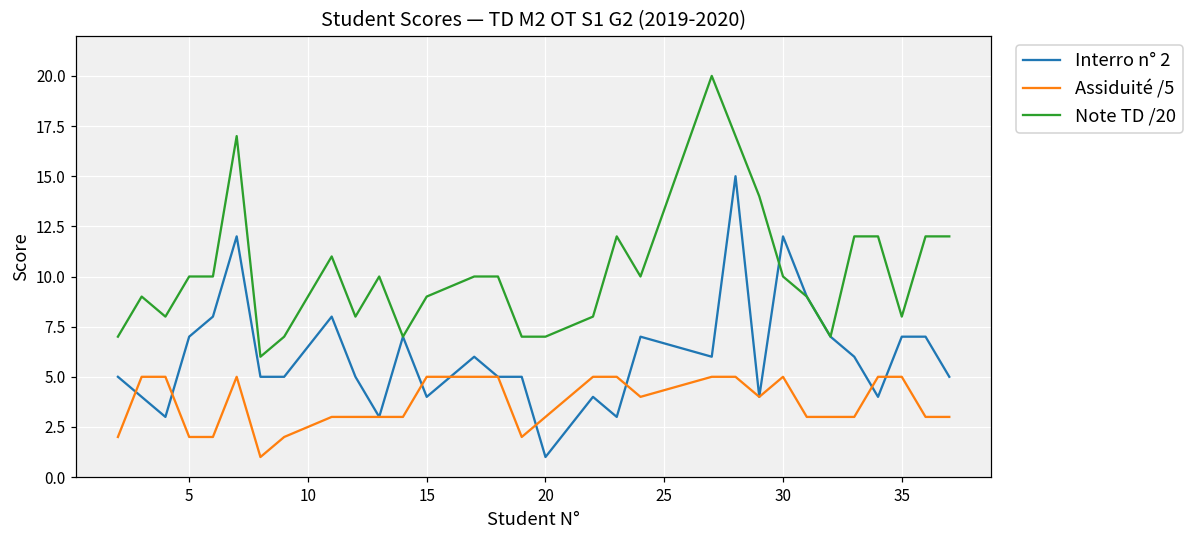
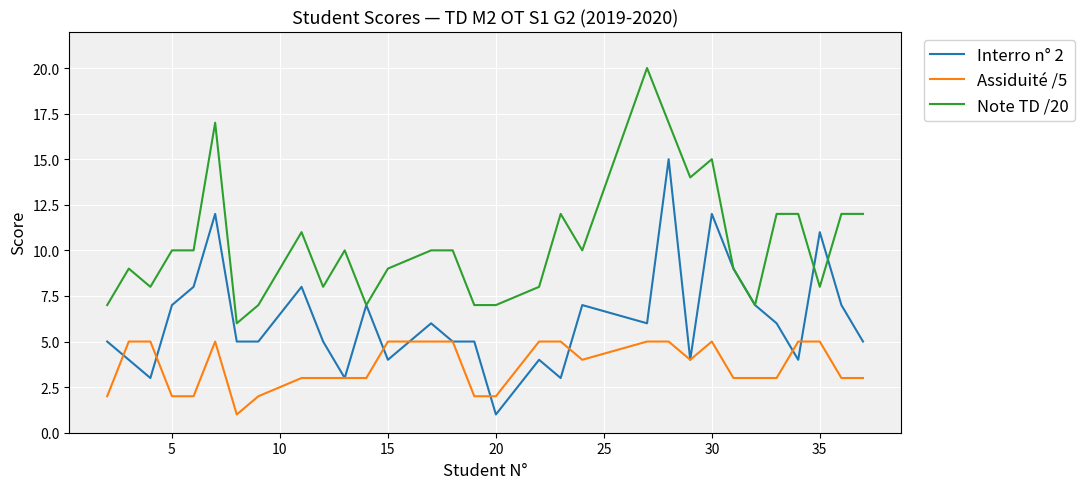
  {
    "Interro n° 2": {
      "5": 7,
      "15": 4,
      "20": 1,
      "30": 12,
-     "35": 7
+     "35": 11
    },
    "Assiduité /5": {
      "5": 2,
      "15": 5,
-     "20": 3,
+     "20": 2,
      "30": 5,
      "35": 5
    },
    "Note TD /20": {
      "5": 10,
      "15": 9,
      "20": 7,
-     "30": 10,
+     "30": 15,
      "35": 8
    }
  }
